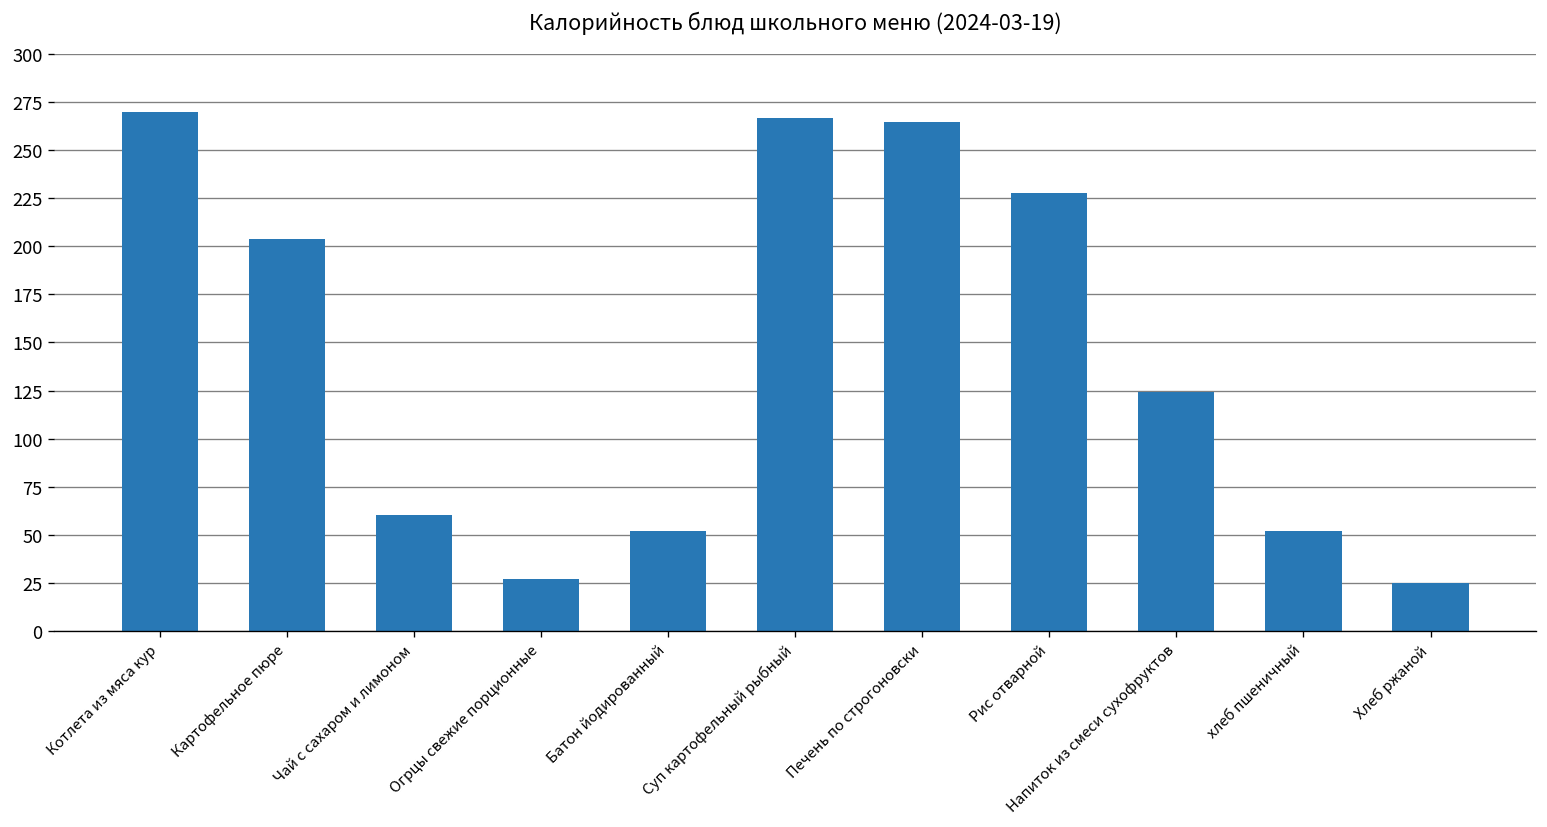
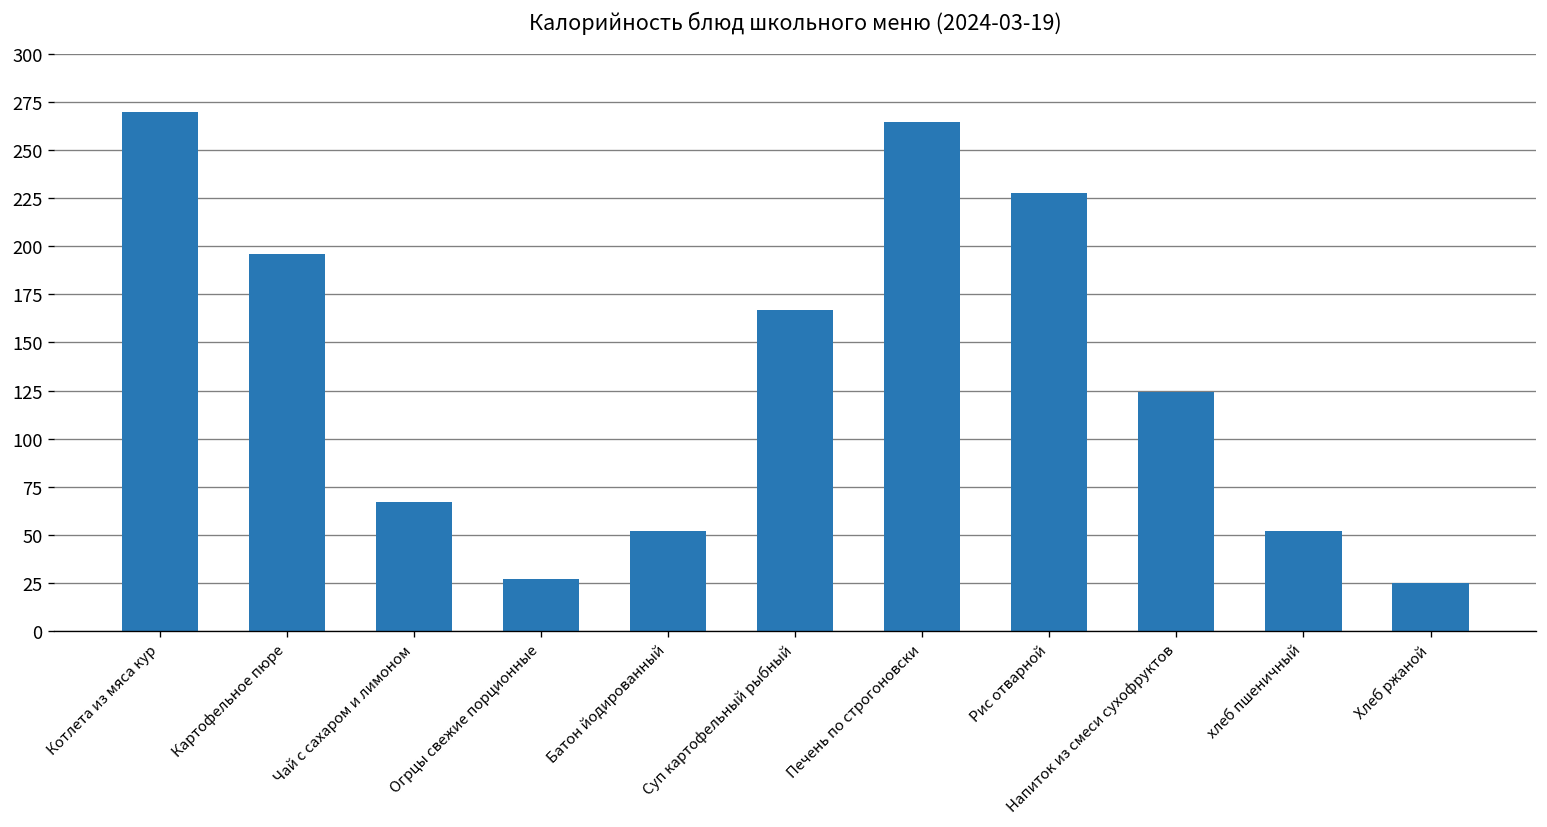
  {
    "Котлета из мяса кур": 270,
-   "Картофельное пюре": 204,
-   "Чай с сахаром и лимоном": 60,
+   "Картофельное пюре": 196,
+   "Чай с сахаром и лимоном": 67,
    "Огрцы свежие порционные": 27,
    "Батон йодированный": 52,
-   "Суп картофельный рыбный": 267,
+   "Суп картофельный рыбный": 167,
    "Печень по строгоновски": 265,
    "Рис отварной": 228,
    "Напиток из смеси сухофруктов": 124,
    "хлеб пшеничный": 52,
    "Хлеб ржаной": 25
  }
